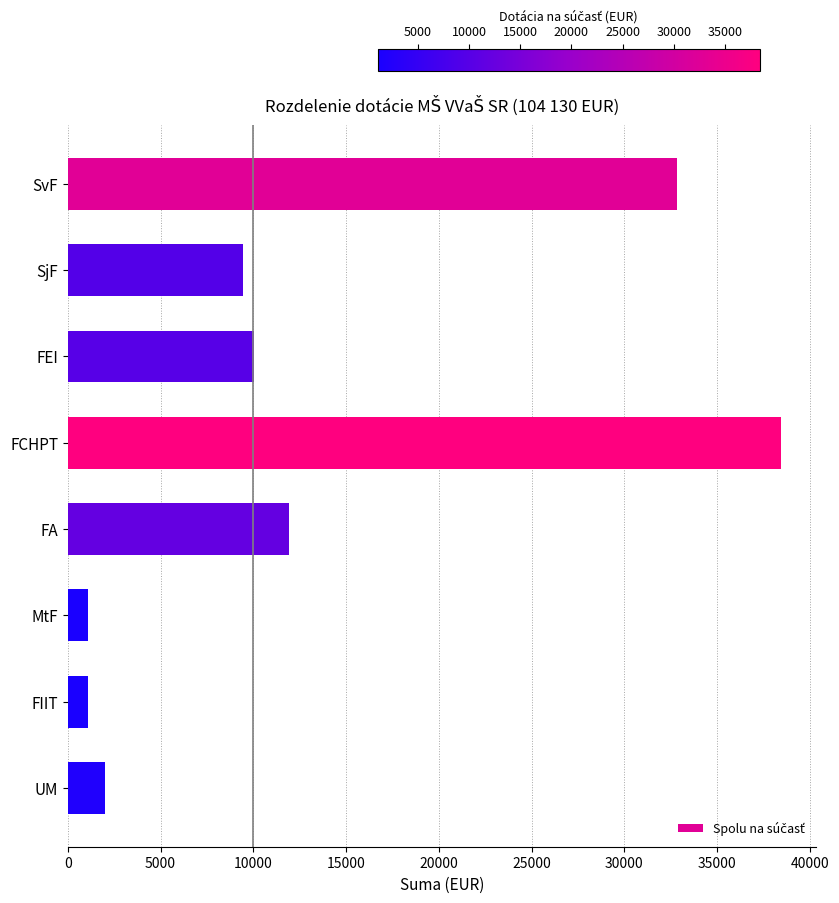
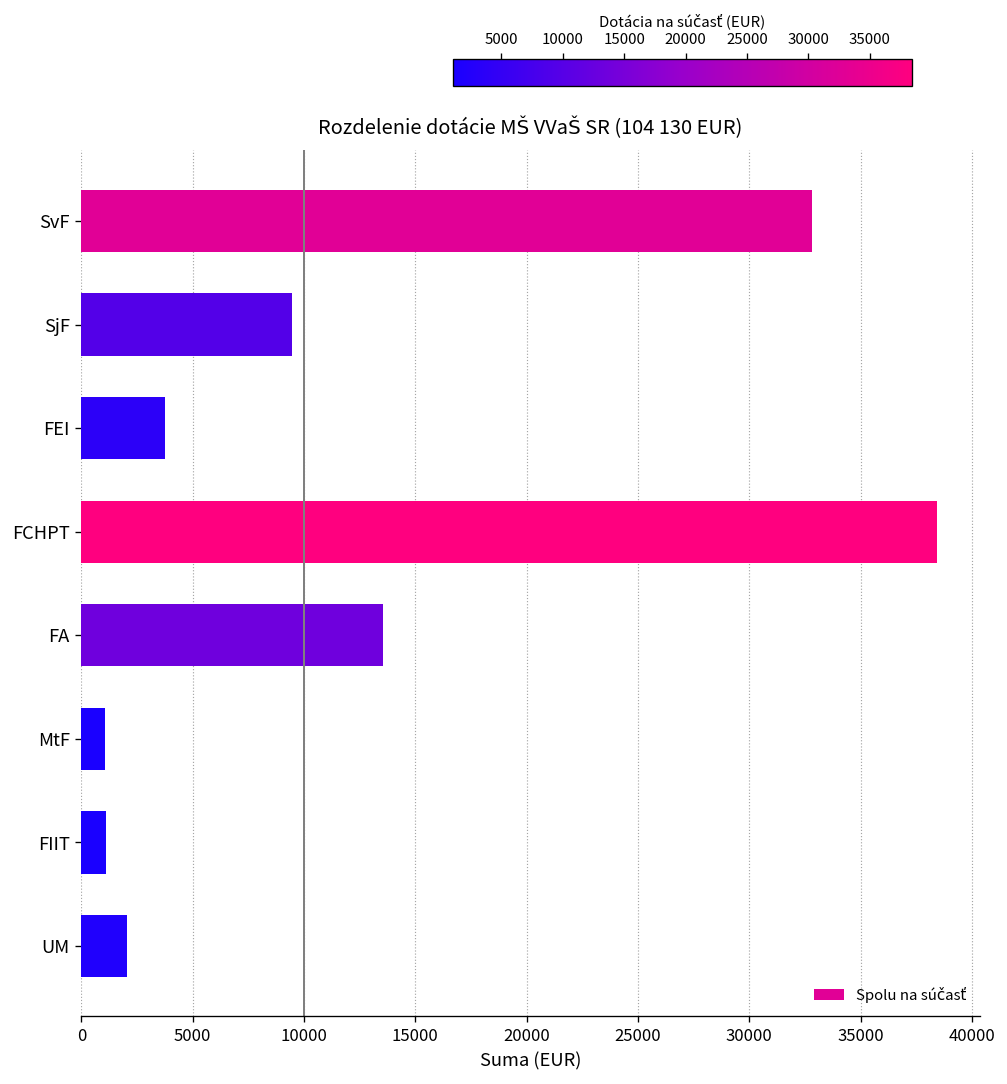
  {
    "SvF": 32800,
    "SjF": 9500,
-   "FEI": 10000,
+   "FEI": 3800,
    "FCHPT": 38400,
-   "FA": 11900,
+   "FA": 13500,
    "MtF": 1100,
    "FIIT": 1100,
    "UM": 2000
  }
